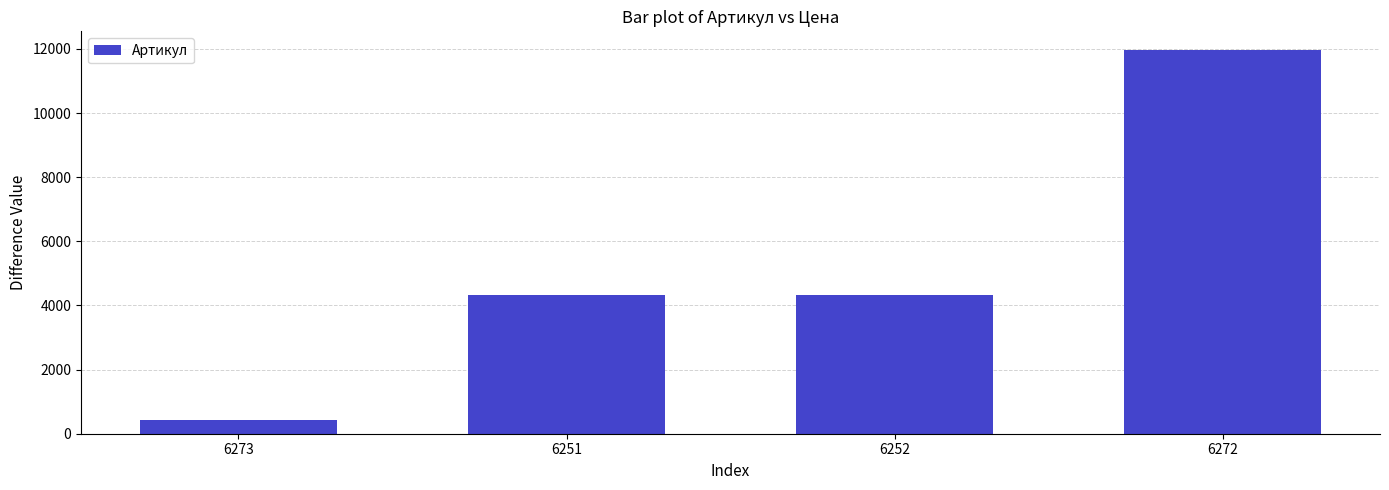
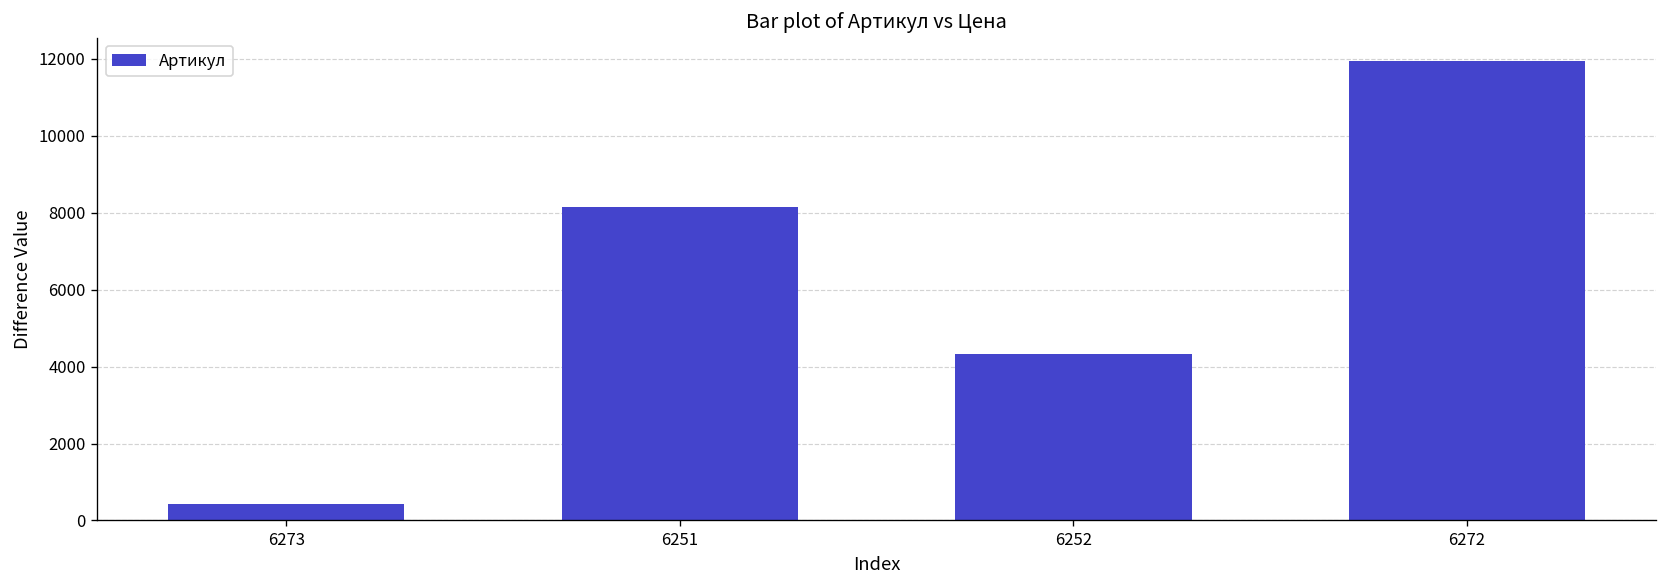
  {
    "6273": 400,
-   "6251": 4300,
+   "6251": 8100,
    "6252": 4300,
    "6272": 12000
  }
